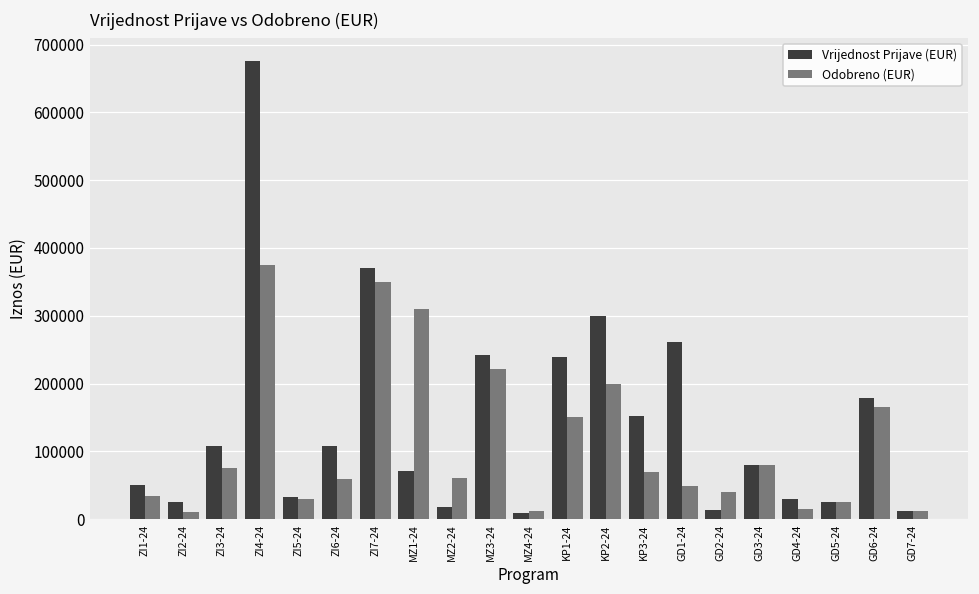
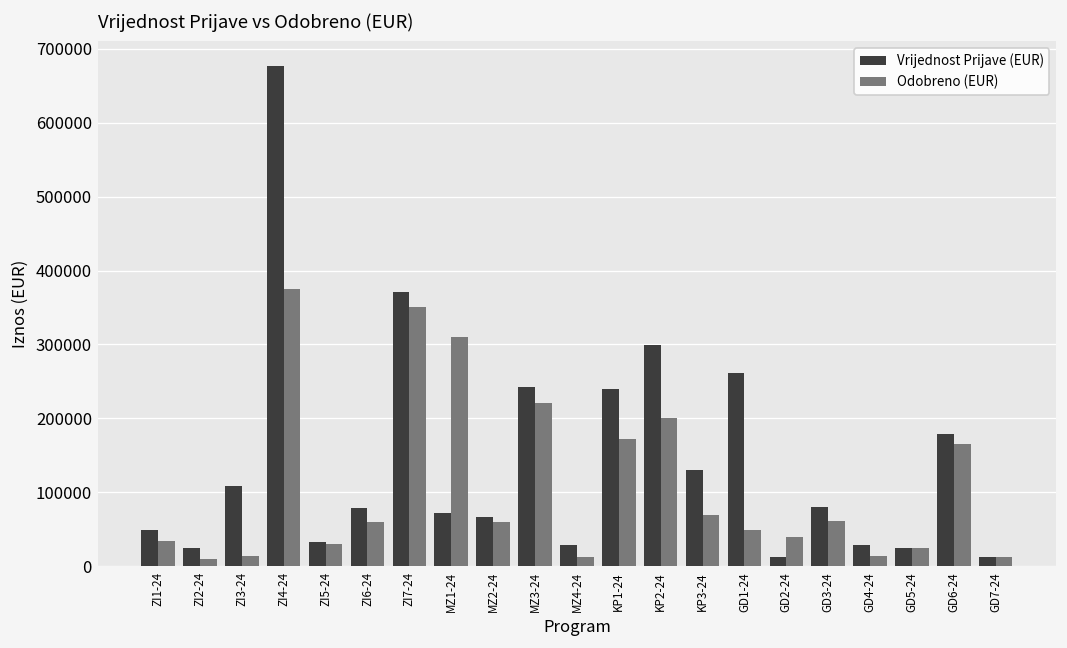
  {
    "Vrijednost Prijave (EUR)": {
      "ZI1-24": 50000,
      "ZI2-24": 30000,
      "ZI3-24": 110000,
      "ZI4-24": 680000,
      "ZI5-24": 30000,
-     "ZI6-24": 110000,
+     "ZI6-24": 80000,
      "ZI7-24": 370000,
      "MZ1-24": 70000,
-     "MZ2-24": 20000,
+     "MZ2-24": 70000,
      "MZ3-24": 240000,
-     "MZ4-24": 10000,
+     "MZ4-24": 30000,
      "KP1-24": 240000,
      "KP2-24": 300000,
-     "KP3-24": 150000,
+     "KP3-24": 130000,
      "GD1-24": 260000,
      "GD2-24": 10000,
      "GD3-24": 80000,
      "GD4-24": 30000,
      "GD5-24": 30000,
      "GD6-24": 180000,
      "GD7-24": 10000
    },
    "Odobreno (EUR)": {
      "ZI1-24": 30000,
      "ZI2-24": 10000,
-     "ZI3-24": 80000,
+     "ZI3-24": 10000,
      "ZI4-24": 380000,
      "ZI5-24": 30000,
      "ZI6-24": 60000,
      "ZI7-24": 350000,
      "MZ1-24": 310000,
      "MZ2-24": 60000,
      "MZ3-24": 220000,
      "MZ4-24": 10000,
-     "KP1-24": 150000,
+     "KP1-24": 170000,
      "KP2-24": 200000,
      "KP3-24": 70000,
      "GD1-24": 50000,
      "GD2-24": 40000,
-     "GD3-24": 80000,
+     "GD3-24": 60000,
      "GD4-24": 10000,
      "GD5-24": 30000,
      "GD6-24": 170000,
      "GD7-24": 10000
    }
  }
